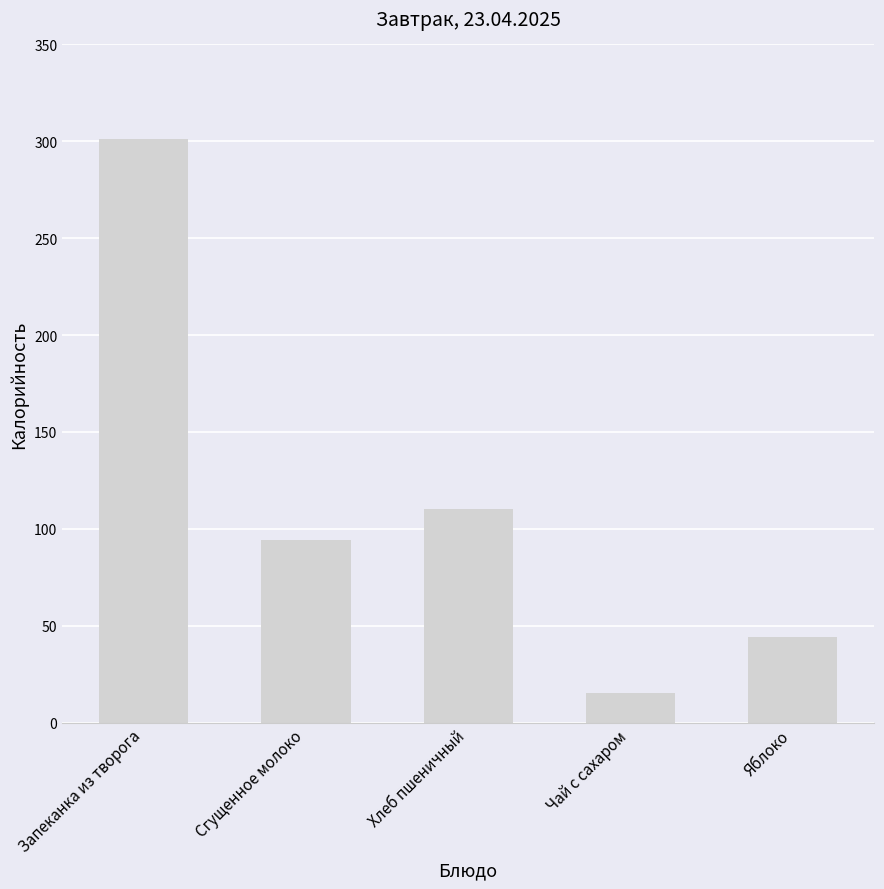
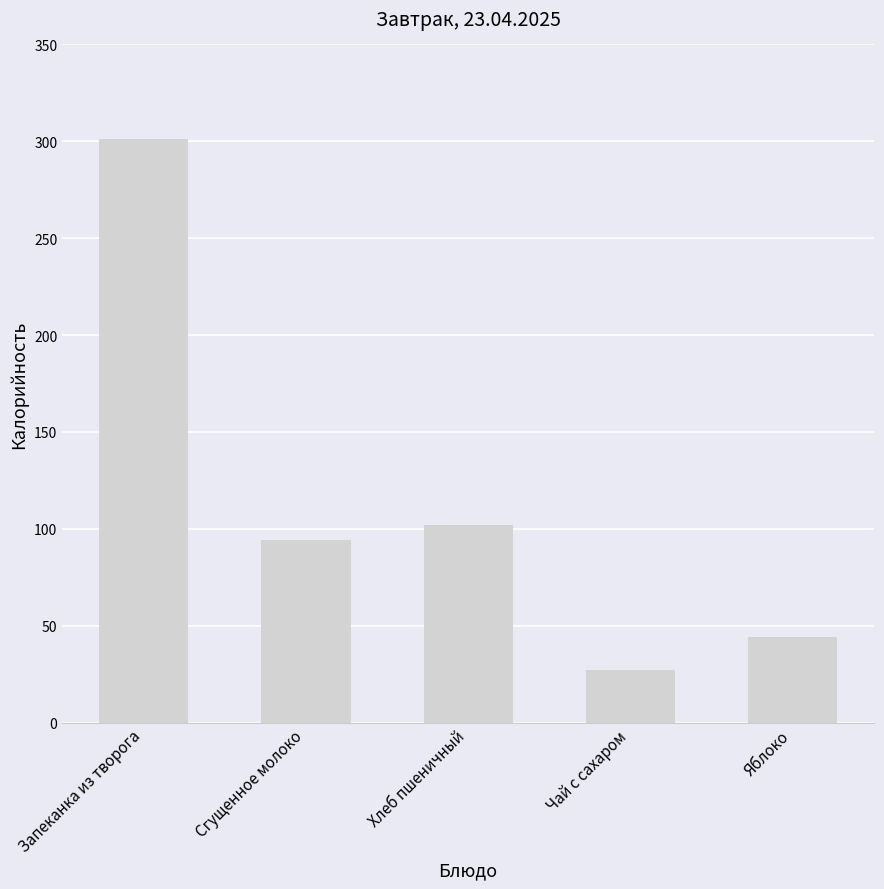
  {
    "Запеканка из творога": 301,
    "Сгущенное молоко": 94,
-   "Хлеб пшеничный": 110,
-   "Чай с сахаром": 15,
+   "Хлеб пшеничный": 102,
+   "Чай с сахаром": 27,
    "Яблоко": 44
  }
